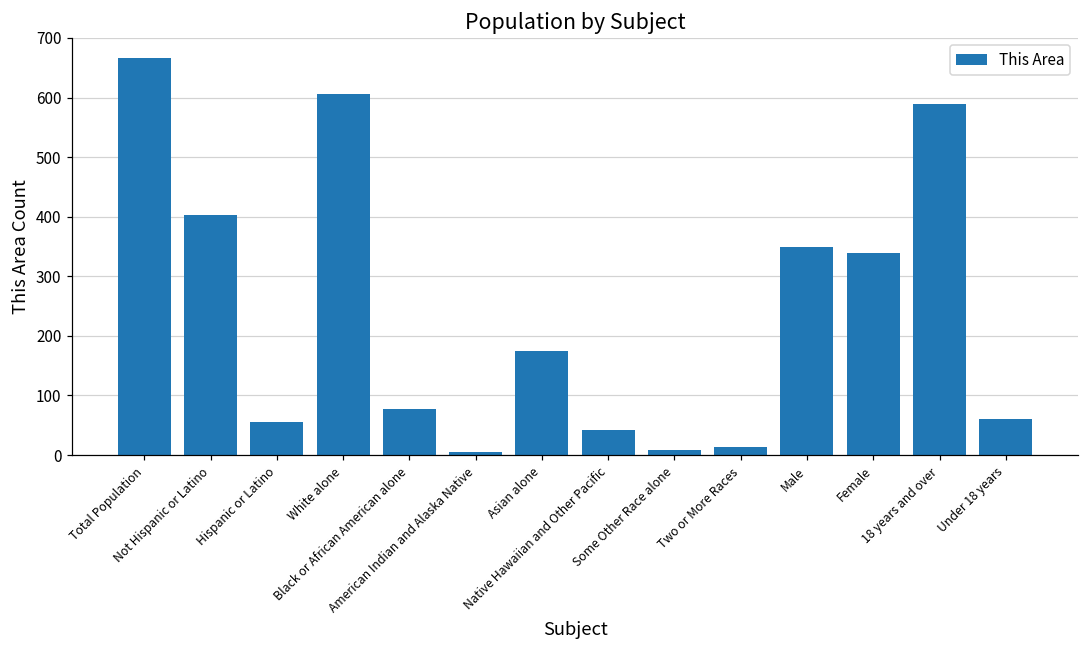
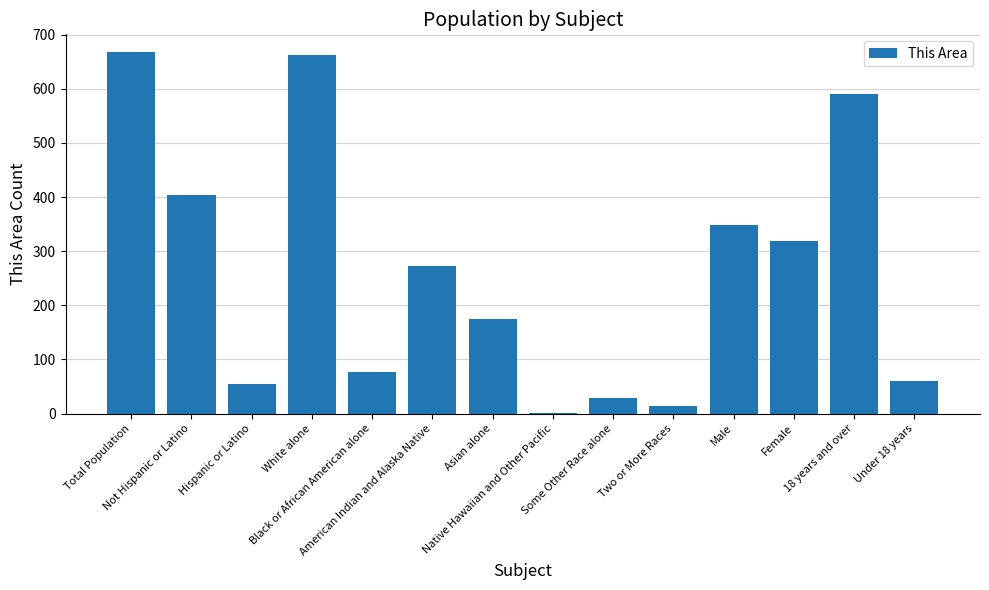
  {
    "Total Population": 670,
    "Not Hispanic or Latino": 400,
    "Hispanic or Latino": 60,
-   "White alone": 610,
+   "White alone": 660,
    "Black or African American alone": 80,
-   "American Indian and Alaska Native": 10,
+   "American Indian and Alaska Native": 270,
    "Asian alone": 170,
-   "Native Hawaiian and Other Pacific": 40,
-   "Some Other Race alone": 10,
+   "Native Hawaiian and Other Pacific": 0,
+   "Some Other Race alone": 30,
    "Two or More Races": 10,
    "Male": 350,
-   "Female": 340,
+   "Female": 320,
    "18 years and over": 590,
    "Under 18 years": 60
  }
